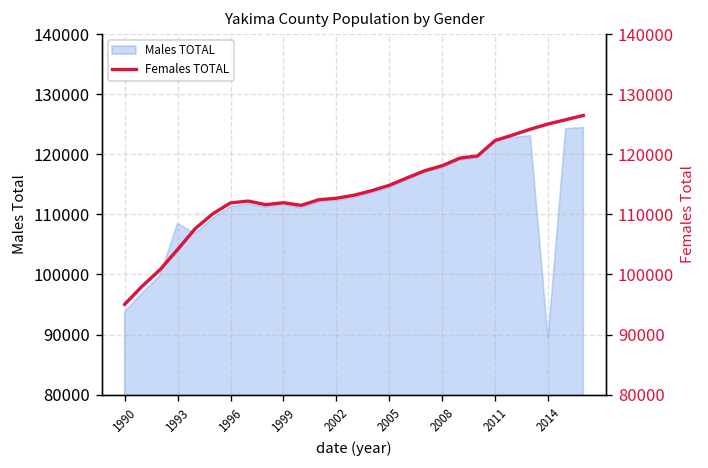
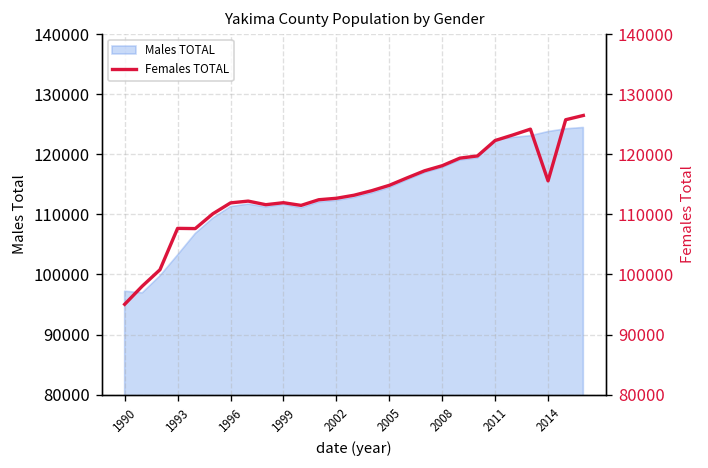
  {
    "Males TOTAL": {
-     "1990": 94000,
-     "1993": 108000,
+     "1990": 97000,
+     "1993": 103000,
      "1996": 111000,
      "1999": 112000,
      "2002": 112000,
      "2005": 114000,
      "2008": 118000,
      "2011": 122000,
-     "2014": 89000
+     "2014": 124000
    },
    "Females TOTAL": {
      "1990": 95000,
-     "1993": 104000,
+     "1993": 108000,
      "1996": 112000,
      "1999": 112000,
      "2002": 113000,
      "2005": 115000,
      "2008": 118000,
      "2011": 122000,
-     "2014": 125000
+     "2014": 116000
    }
  }
